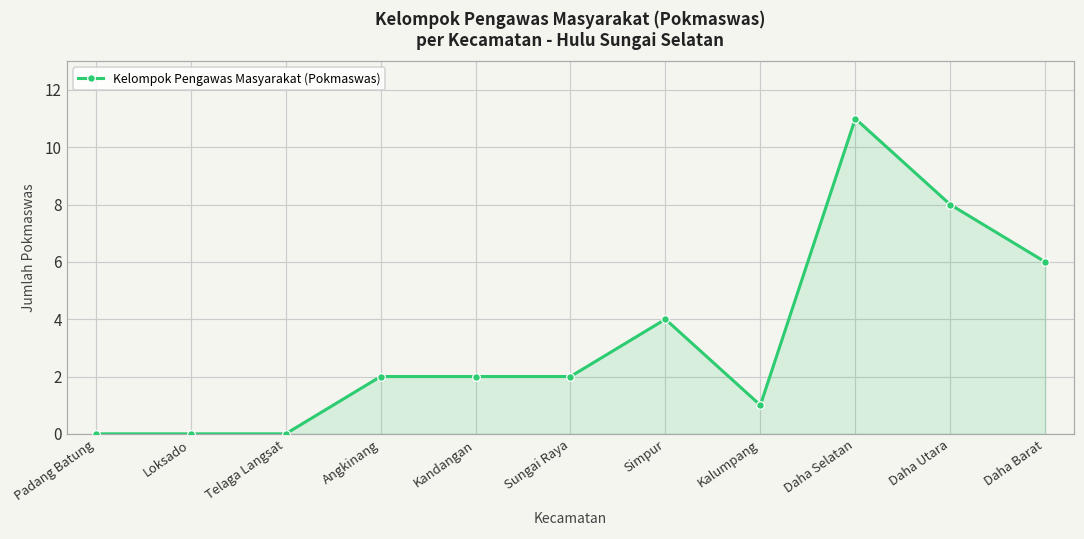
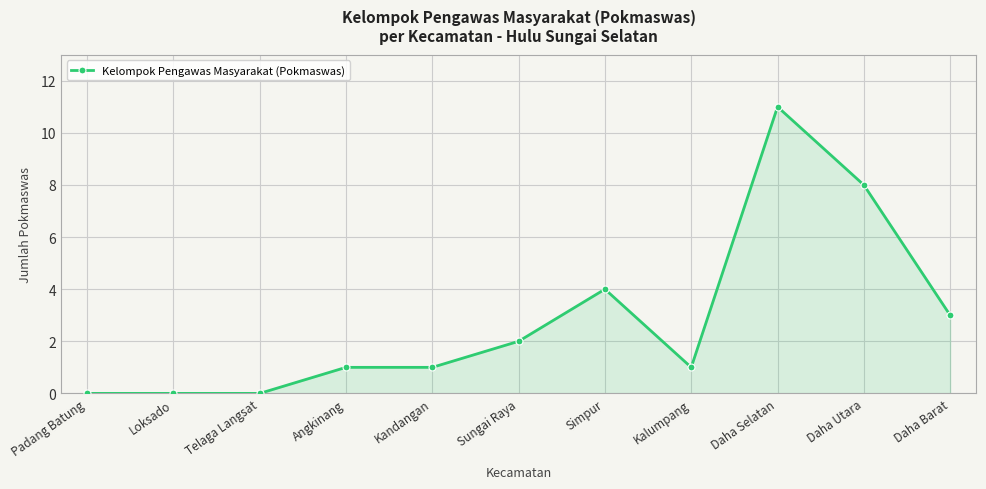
  {
    "Padang Batung": 0,
    "Loksado": 0,
    "Telaga Langsat": 0,
-   "Angkinang": 2,
-   "Kandangan": 2,
+   "Angkinang": 1,
+   "Kandangan": 1,
    "Sungai Raya": 2,
    "Simpur": 4,
    "Kalumpang": 1,
    "Daha Selatan": 11,
    "Daha Utara": 8,
-   "Daha Barat": 6
+   "Daha Barat": 3
  }
